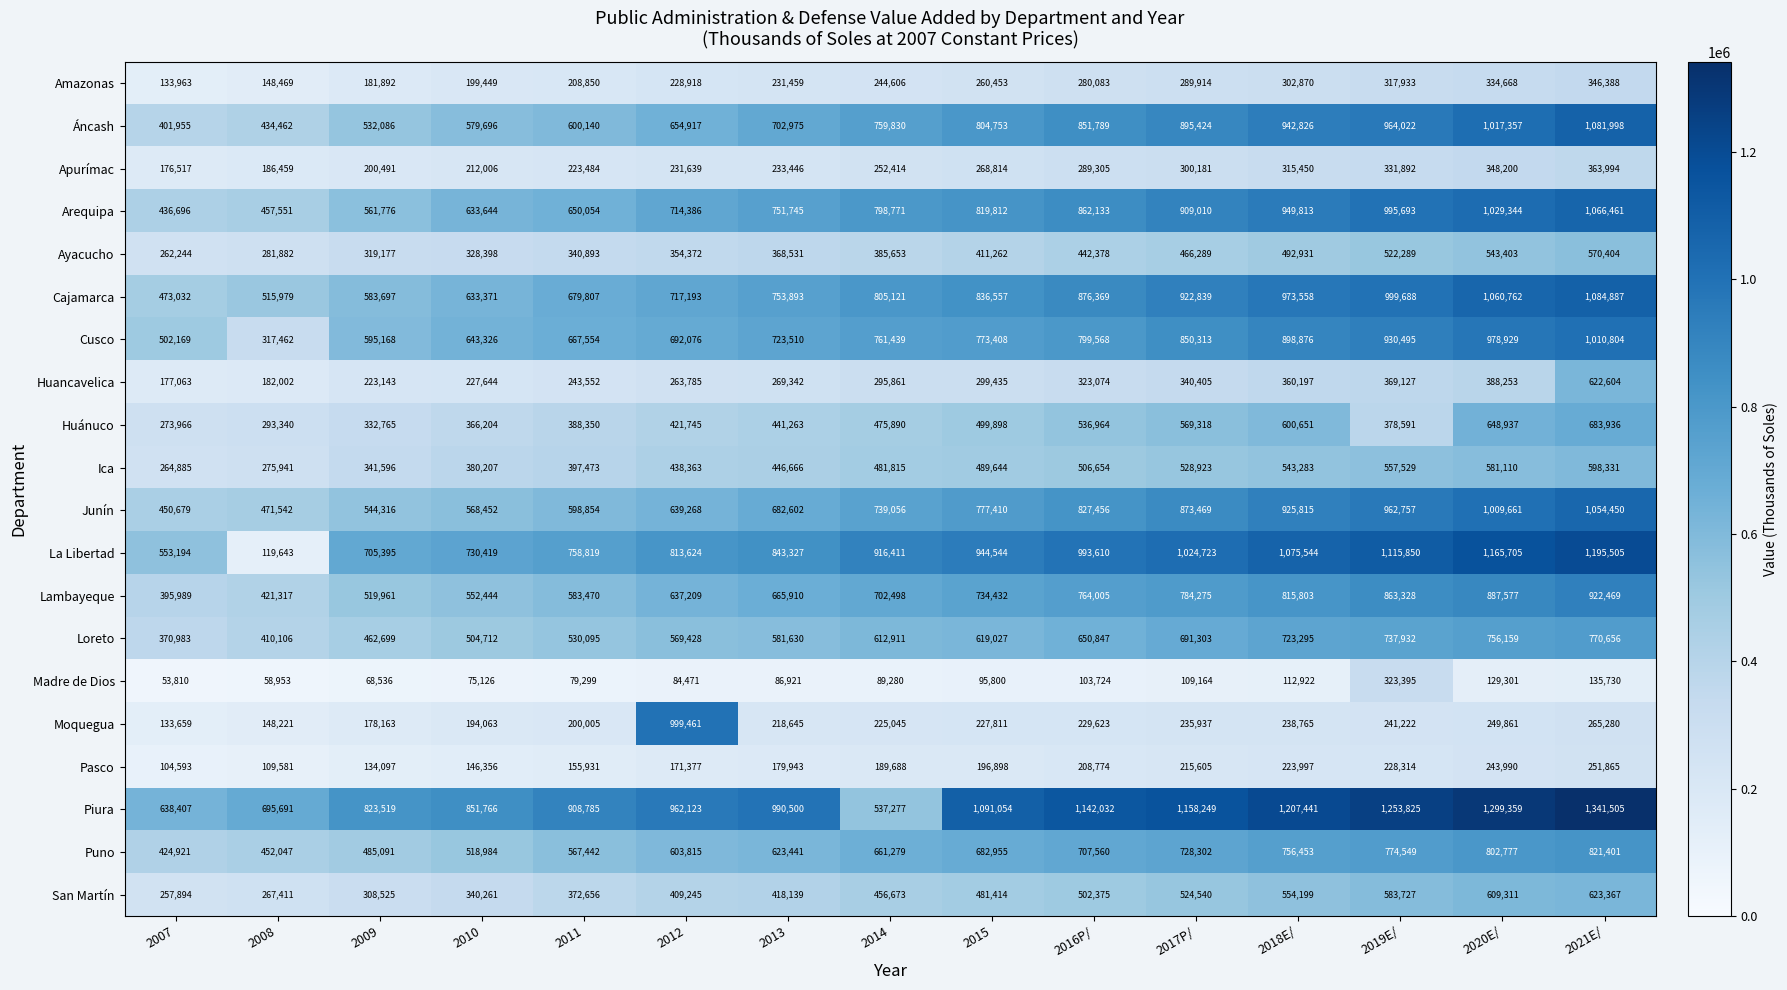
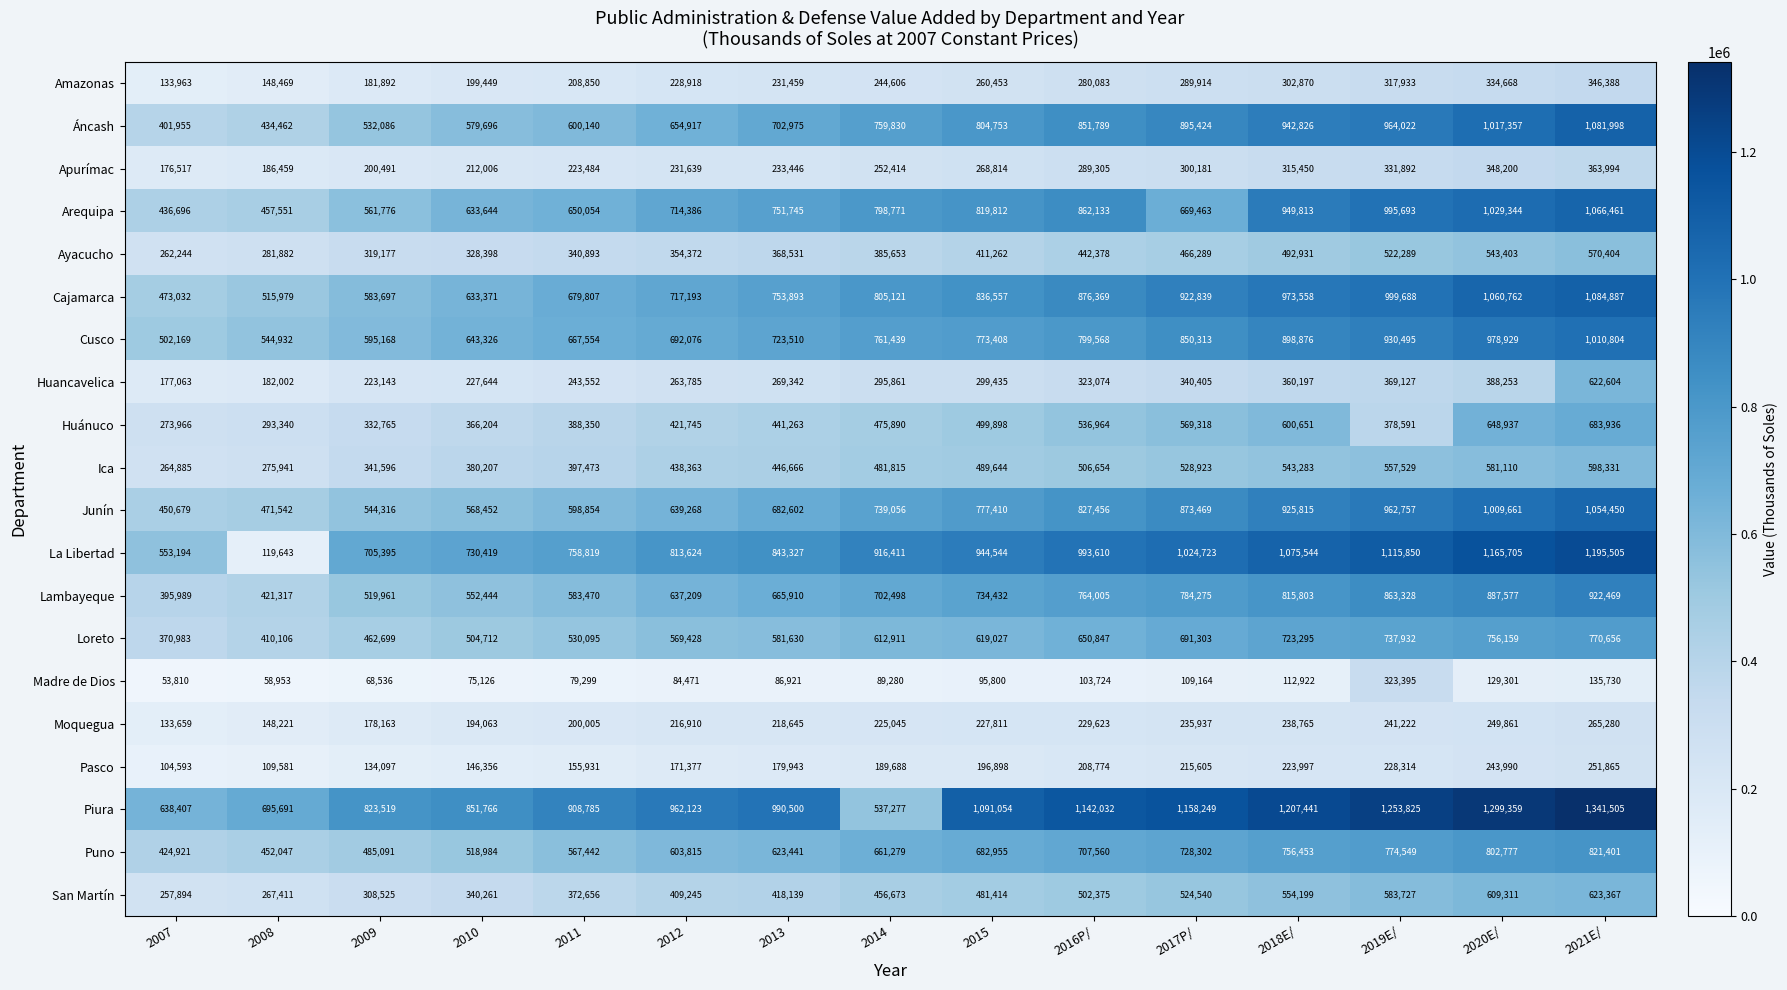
  {
    "Arequipa": {
      "2007": "436,696",
      "2008": "457,551",
      "2009": "561,776",
      "2010": "633,644",
      "2011": "650,054",
      "2012": "714,386",
      "2013": "751,745",
      "2014": "798,771",
      "2015": "819,812",
      "2016P/": "862,133",
-     "2017P/": "909,010",
+     "2017P/": "669,463",
      "2018E/": "949,813",
      "2019E/": "995,693",
      "2020E/": "1,029,344",
      "2021E/": "1,066,461"
    },
    "Cusco": {
      "2007": "502,169",
-     "2008": "317,462",
+     "2008": "544,932",
      "2009": "595,168",
      "2010": "643,326",
      "2011": "667,554",
      "2012": "692,076",
      "2013": "723,510",
      "2014": "761,439",
      "2015": "773,408",
      "2016P/": "799,568",
      "2017P/": "850,313",
      "2018E/": "898,876",
      "2019E/": "930,495",
      "2020E/": "978,929",
      "2021E/": "1,010,804"
    },
    "Moquegua": {
      "2007": "133,659",
      "2008": "148,221",
      "2009": "178,163",
      "2010": "194,063",
      "2011": "200,005",
-     "2012": "999,461",
+     "2012": "216,910",
      "2013": "218,645",
      "2014": "225,045",
      "2015": "227,811",
      "2016P/": "229,623",
      "2017P/": "235,937",
      "2018E/": "238,765",
      "2019E/": "241,222",
      "2020E/": "249,861",
      "2021E/": "265,280"
    }
  }
